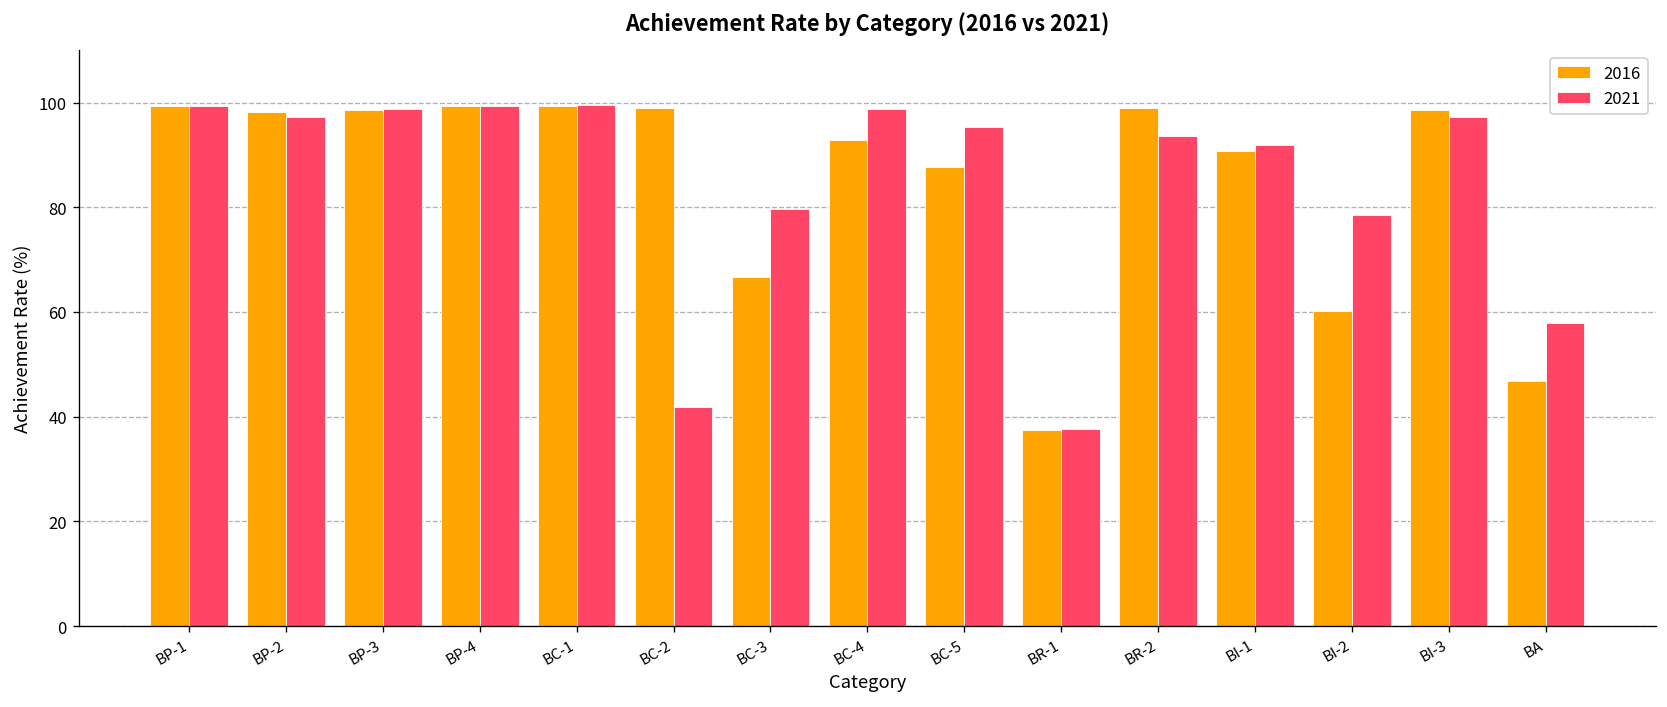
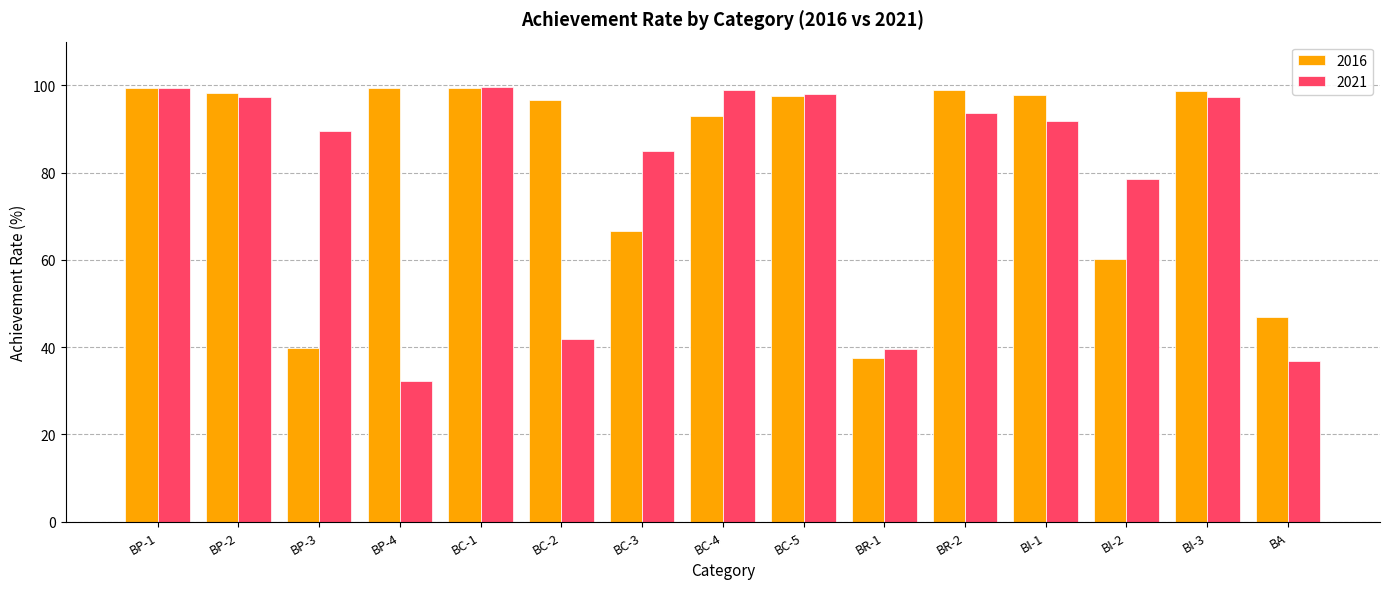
  {
    "2016": {
      "BP-1": 99,
      "BP-2": 98,
-     "BP-3": 99,
+     "BP-3": 40,
      "BP-4": 99,
      "BC-1": 99,
-     "BC-2": 99,
+     "BC-2": 97,
      "BC-3": 67,
      "BC-4": 93,
-     "BC-5": 88,
+     "BC-5": 98,
      "BR-1": 38,
      "BR-2": 99,
-     "BI-1": 91,
+     "BI-1": 98,
      "BI-2": 60,
      "BI-3": 99,
      "BA": 47
    },
    "2021": {
      "BP-1": 99,
      "BP-2": 97,
-     "BP-3": 99,
-     "BP-4": 99,
+     "BP-3": 90,
+     "BP-4": 32,
      "BC-1": 100,
      "BC-2": 42,
-     "BC-3": 80,
+     "BC-3": 85,
      "BC-4": 99,
-     "BC-5": 95,
-     "BR-1": 38,
+     "BC-5": 98,
+     "BR-1": 40,
      "BR-2": 94,
      "BI-1": 92,
      "BI-2": 79,
      "BI-3": 97,
-     "BA": 58
+     "BA": 37
    }
  }
